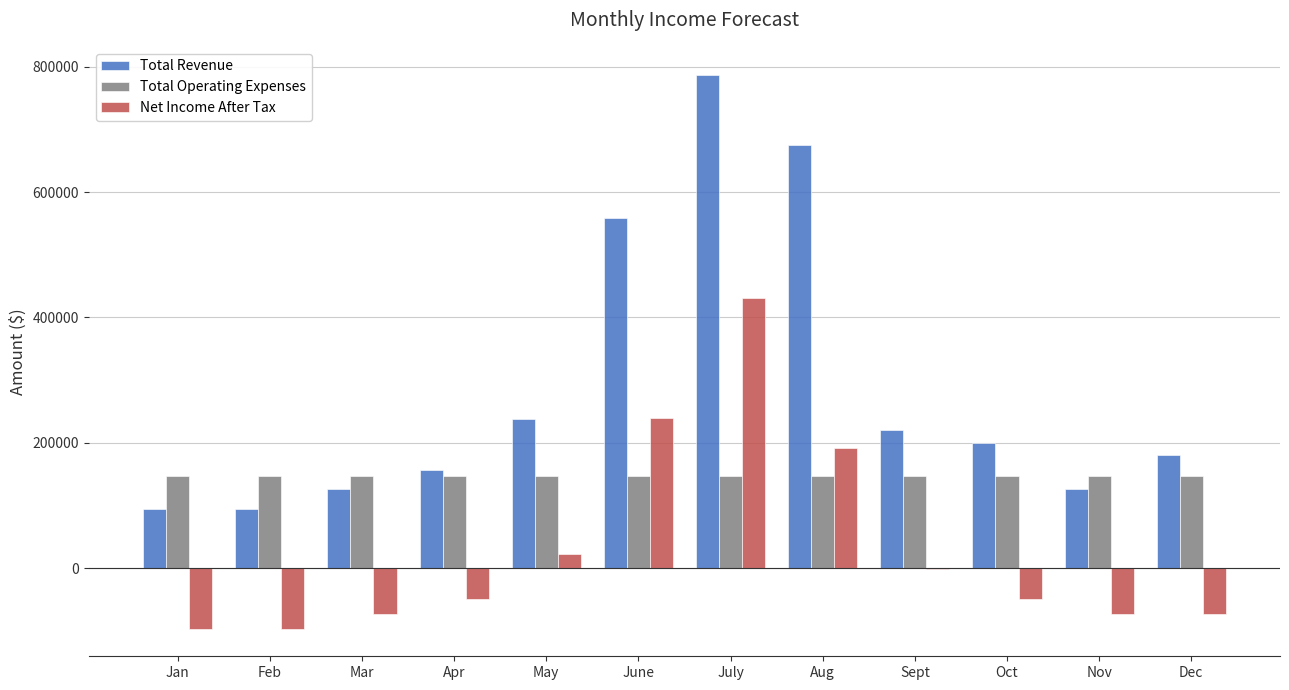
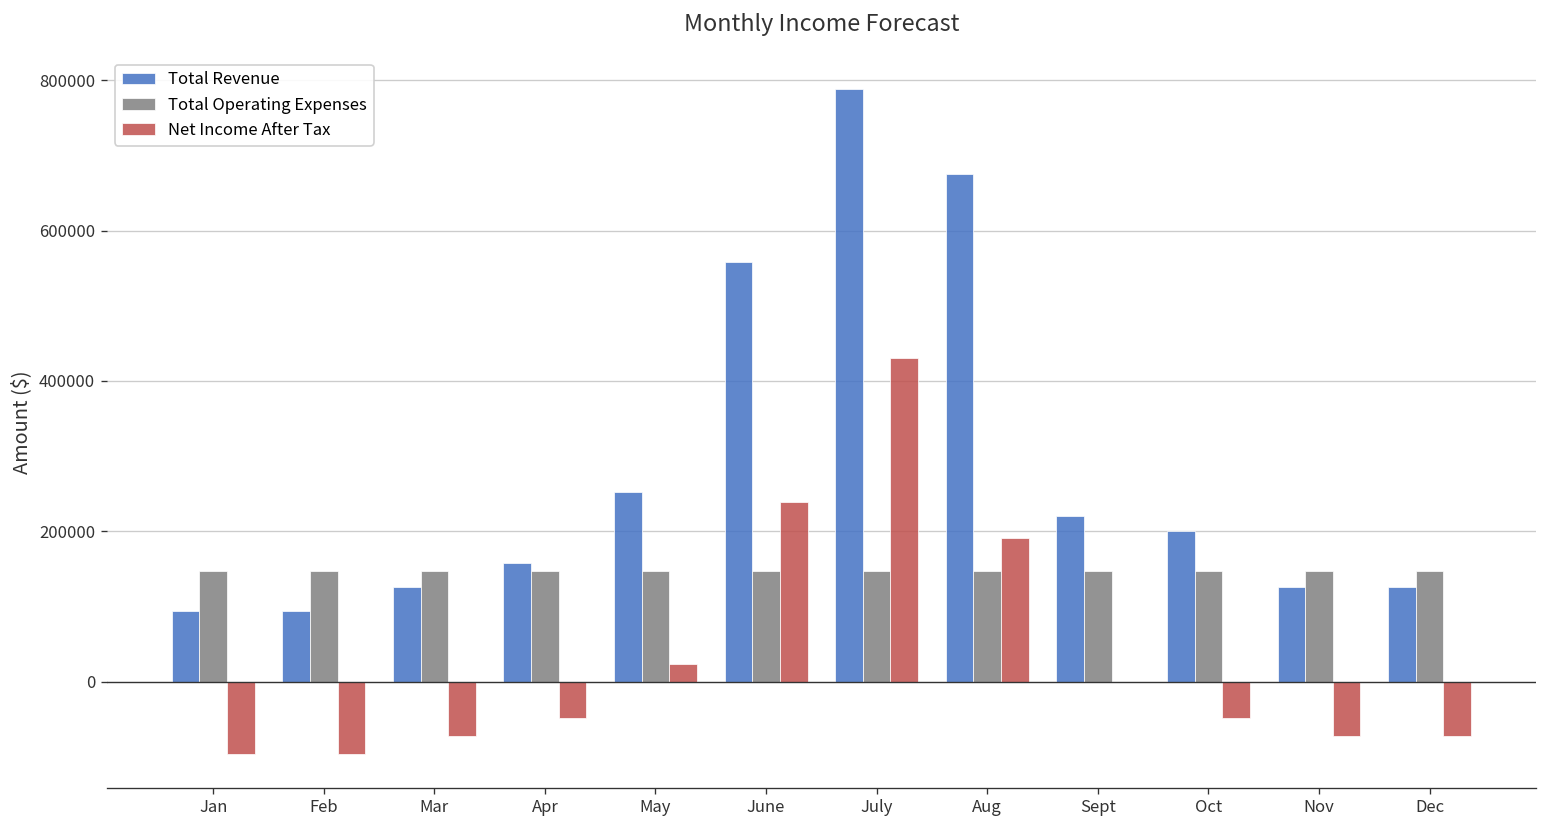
  {
    "Total Revenue": {
      "Jan": 90000,
      "Feb": 90000,
      "Mar": 130000,
      "Apr": 160000,
-     "May": 240000,
+     "May": 250000,
      "June": 560000,
      "July": 790000,
      "Aug": 670000,
      "Sept": 220000,
      "Oct": 200000,
      "Nov": 130000,
-     "Dec": 180000
+     "Dec": 130000
    },
    "Total Operating Expenses": {
      "Jan": 150000,
      "Feb": 150000,
      "Mar": 150000,
      "Apr": 150000,
      "May": 150000,
      "June": 150000,
      "July": 150000,
      "Aug": 150000,
      "Sept": 150000,
      "Oct": 150000,
      "Nov": 150000,
      "Dec": 150000
    },
    "Net Income After Tax": {
      "Jan": -100000,
      "Feb": -100000,
      "Mar": -70000,
      "Apr": -50000,
      "May": 20000,
      "June": 240000,
      "July": 430000,
      "Aug": 190000,
      "Oct": -50000,
      "Nov": -70000,
      "Dec": -70000
    }
  }
